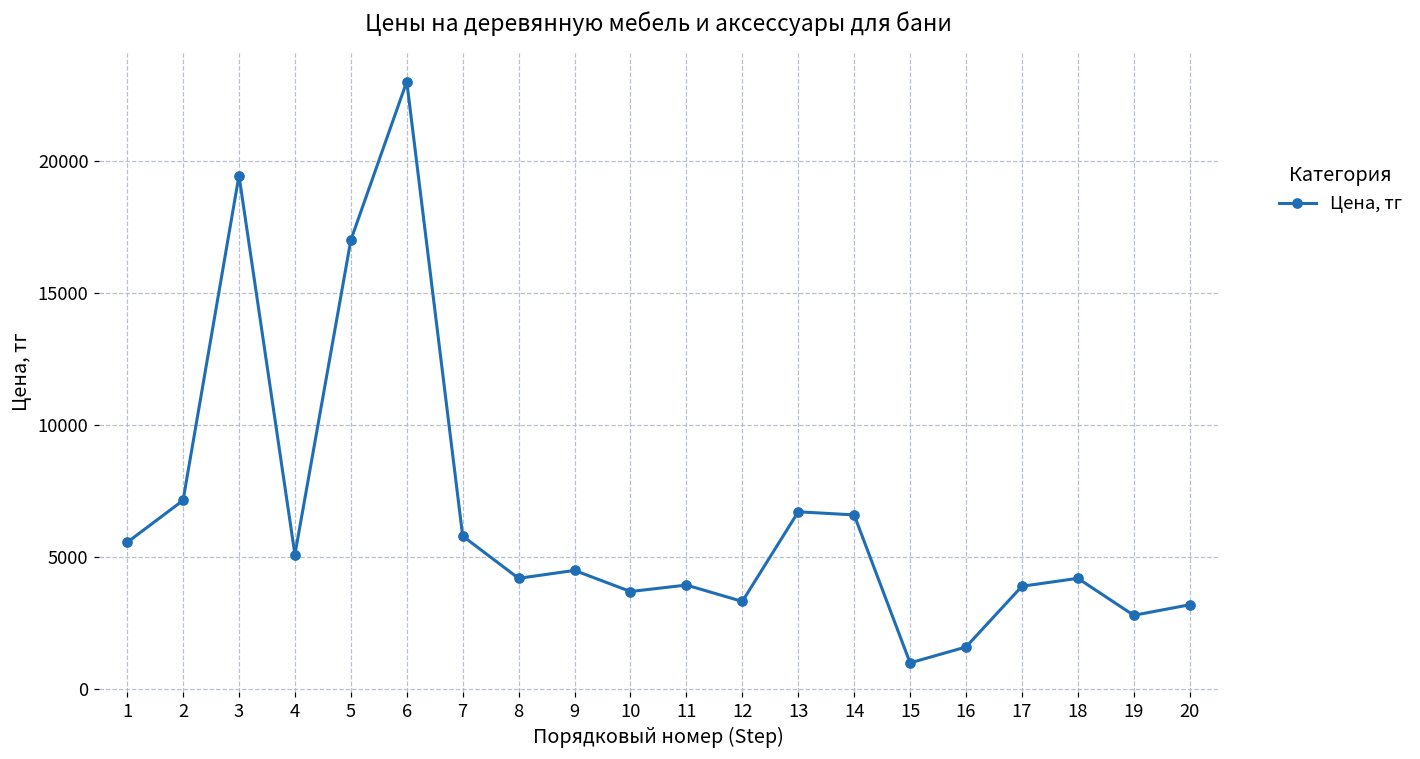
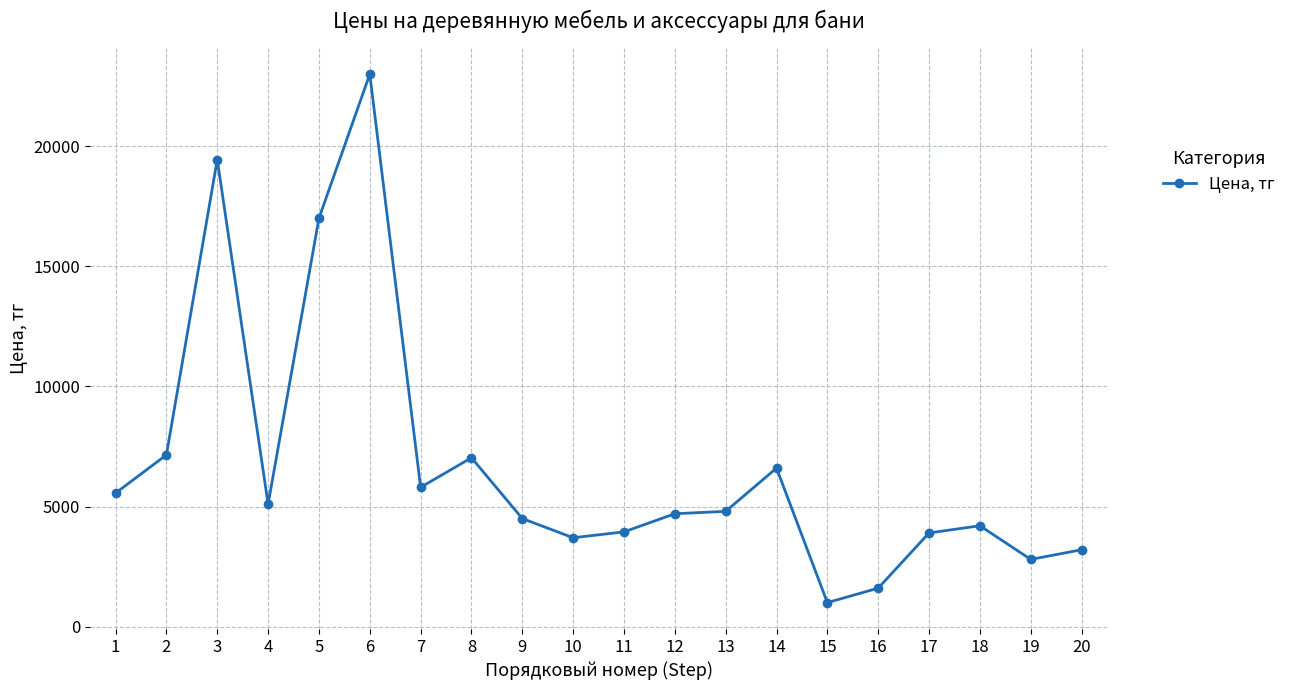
  {
    "1": 5600,
    "2": 7200,
    "3": 19400,
    "4": 5100,
    "5": 17000,
    "6": 23000,
    "7": 5800,
-   "8": 4200,
+   "8": 7000,
    "9": 4500,
    "10": 3700,
    "11": 3900,
-   "12": 3300,
-   "13": 6700,
+   "12": 4700,
+   "13": 4800,
    "14": 6600,
    "15": 1000,
    "16": 1600,
    "17": 3900,
    "18": 4200,
    "19": 2800,
    "20": 3200
  }
